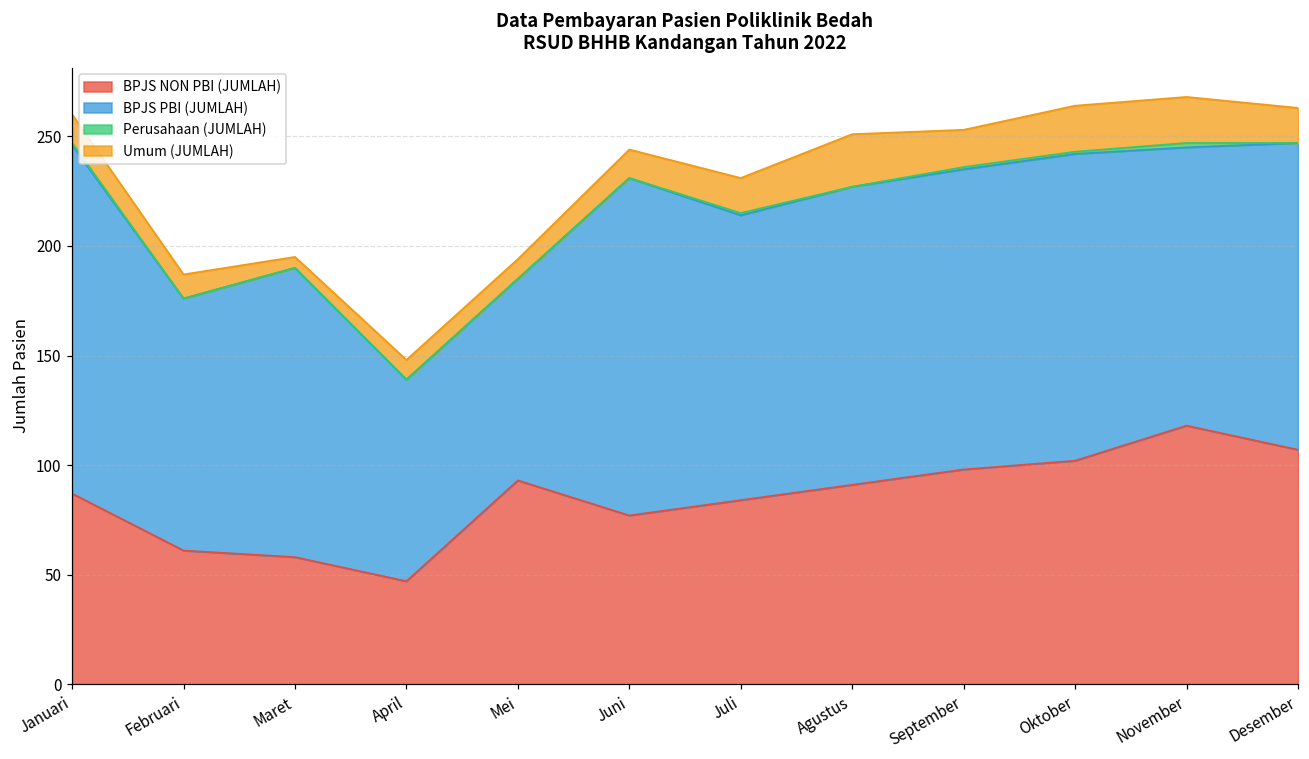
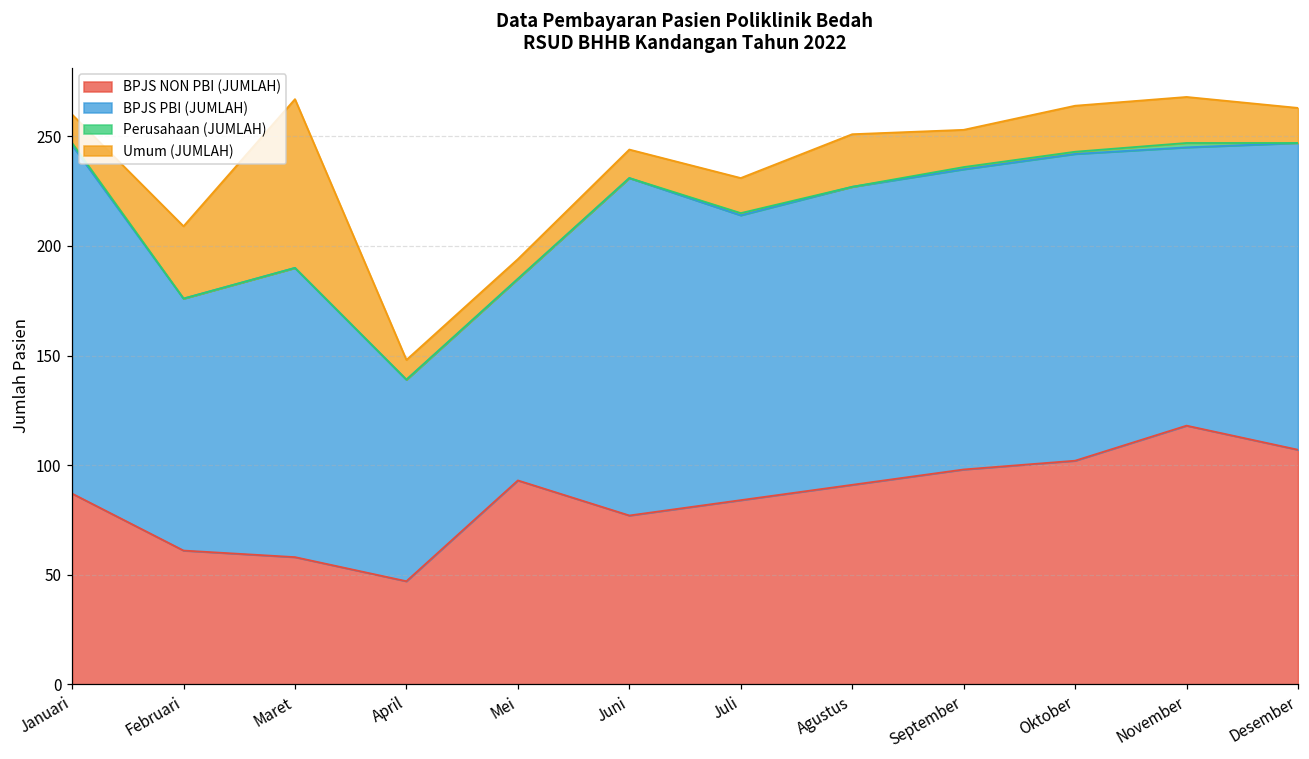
  {
    "BPJS NON PBI (JUMLAH)": {
      "Januari": 87,
      "Februari": 61,
      "Maret": 58,
      "April": 47,
      "Mei": 93,
      "Juni": 77,
      "Juli": 84,
      "Agustus": 91,
      "September": 98,
      "Oktober": 102,
      "November": 118,
      "Desember": 107
    },
    "BPJS PBI (JUMLAH)": {
      "November": 127
    },
    "Perusahaan (JUMLAH)": {
      "November": 2
    },
    "Umum (JUMLAH)": {
      "Januari": 13,
-     "Februari": 11,
-     "Maret": 5,
+     "Februari": 33,
+     "Maret": 77,
      "April": 9,
      "Mei": 9,
      "Juni": 13,
      "Juli": 16,
      "Agustus": 24,
      "September": 17,
      "Oktober": 21,
      "November": 21,
      "Desember": 16
    }
  }
